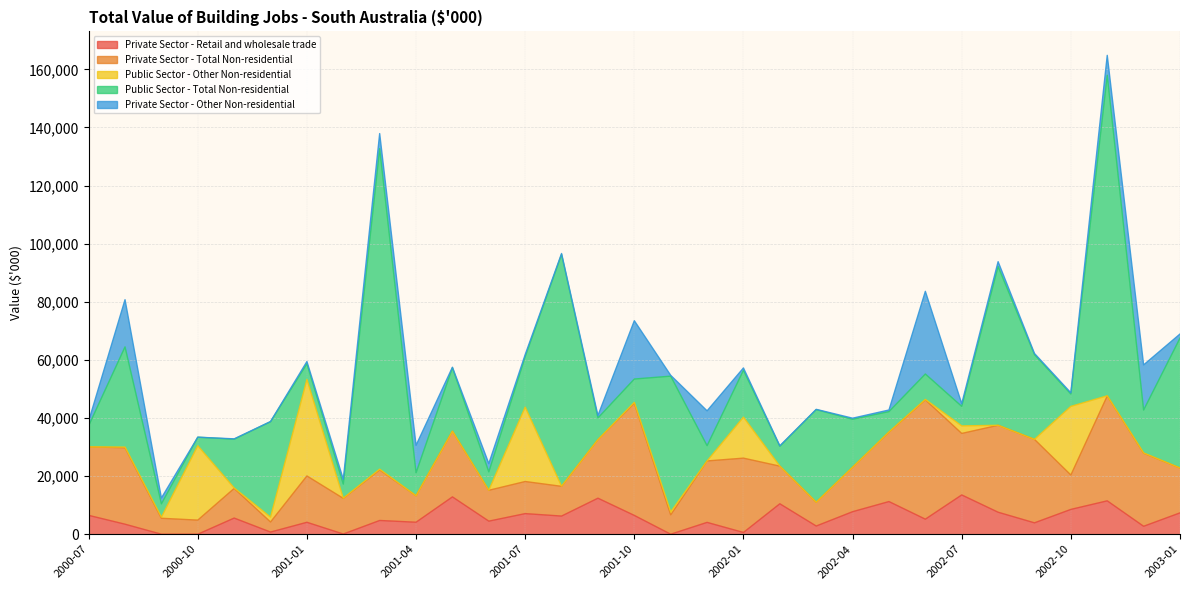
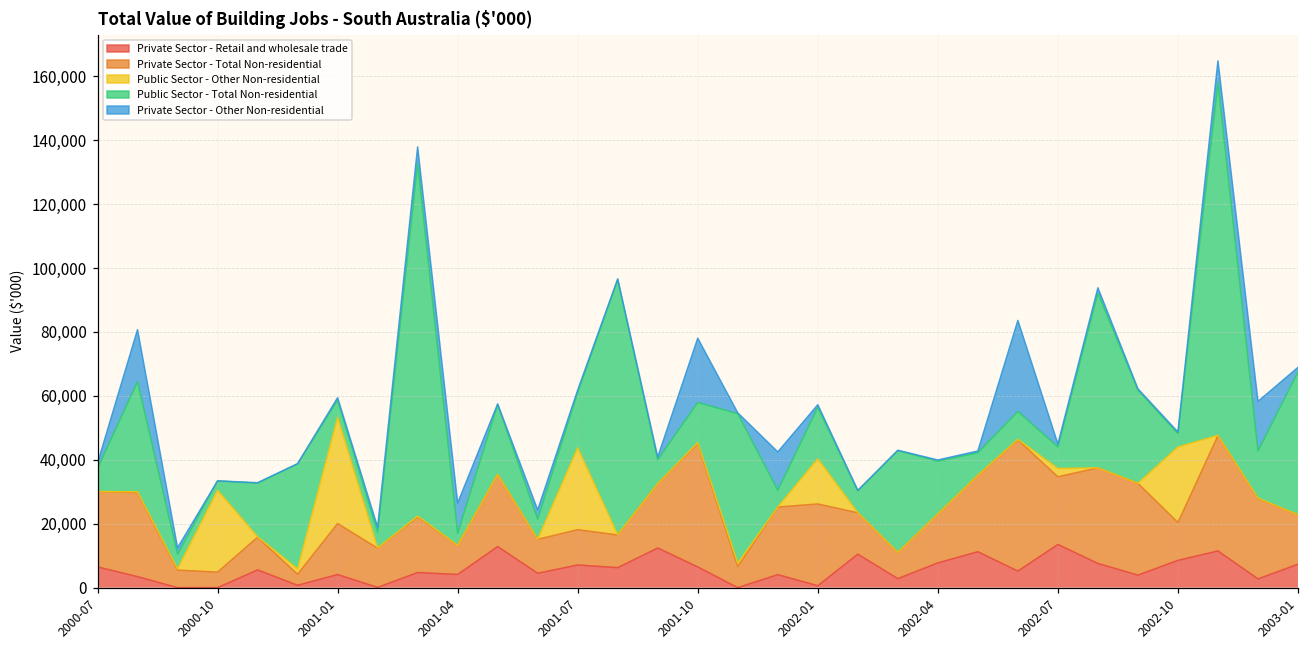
  {
    "Public Sector - Other Non-residential": {
      "2000-10": "26,000",
      "2001-01": "33,000",
      "2001-07": "26,000",
      "2002-01": "14,000",
      "2002-07": "3,000",
      "2002-10": "24,000"
    },
    "Public Sector - Total Non-residential": {
      "2000-07": "7,000",
-     "2001-04": "8,000",
-     "2001-10": "8,000",
+     "2001-04": "4,000",
+     "2001-10": "13,000",
      "2002-07": "7,000",
      "2003-01": "45,000"
    },
    "Private Sector - Other Non-residential": {
      "2000-07": "2,000",
      "2001-04": "9,000",
      "2001-10": "20,000",
      "2002-07": "1,000",
      "2003-01": "1,000"
    }
  }
